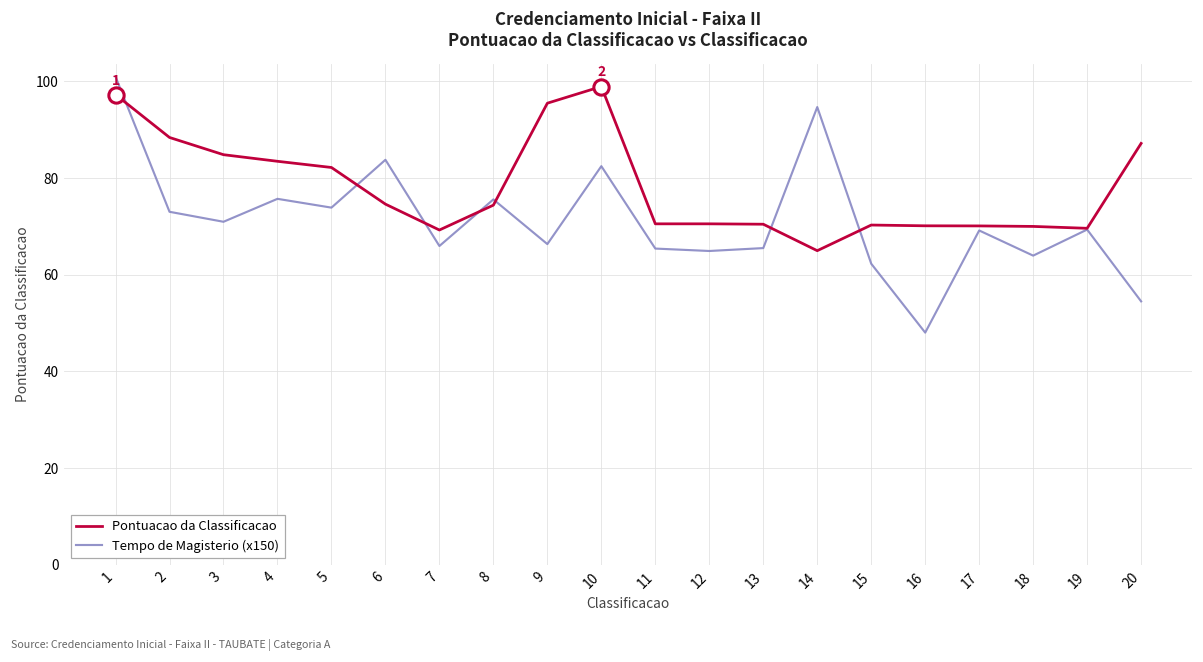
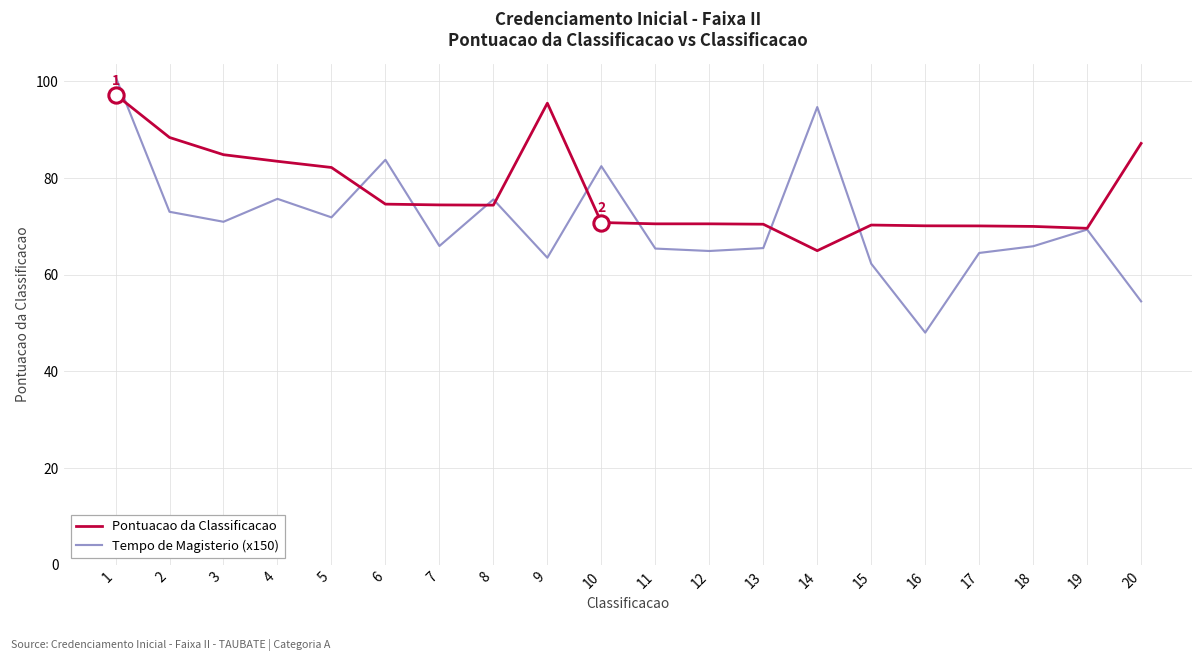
  {
    "Pontuacao da Classificacao": {
      "2": 88,
      "3": 85,
      "4": 83,
      "5": 82,
      "6": 75,
-     "7": 69,
+     "7": 74,
      "8": 74,
      "9": 96,
-     "10": 99,
+     "10": 71,
      "11": 71,
      "12": 71,
      "13": 70,
      "14": 65,
      "15": 70,
      "16": 70,
      "17": 70,
      "18": 70,
      "20": 87
    },
    "Tempo de Magisterio (x150)": {
      "2": 73,
      "3": 71,
      "4": 76,
-     "5": 74,
+     "5": 72,
      "6": 84,
      "7": 66,
      "8": 76,
-     "9": 66,
+     "9": 64,
      "10": 82,
      "11": 65,
      "12": 65,
      "13": 66,
      "14": 95,
      "15": 62,
      "16": 48,
-     "17": 69,
-     "18": 64,
+     "17": 65,
+     "18": 66,
      "20": 54
    }
  }
